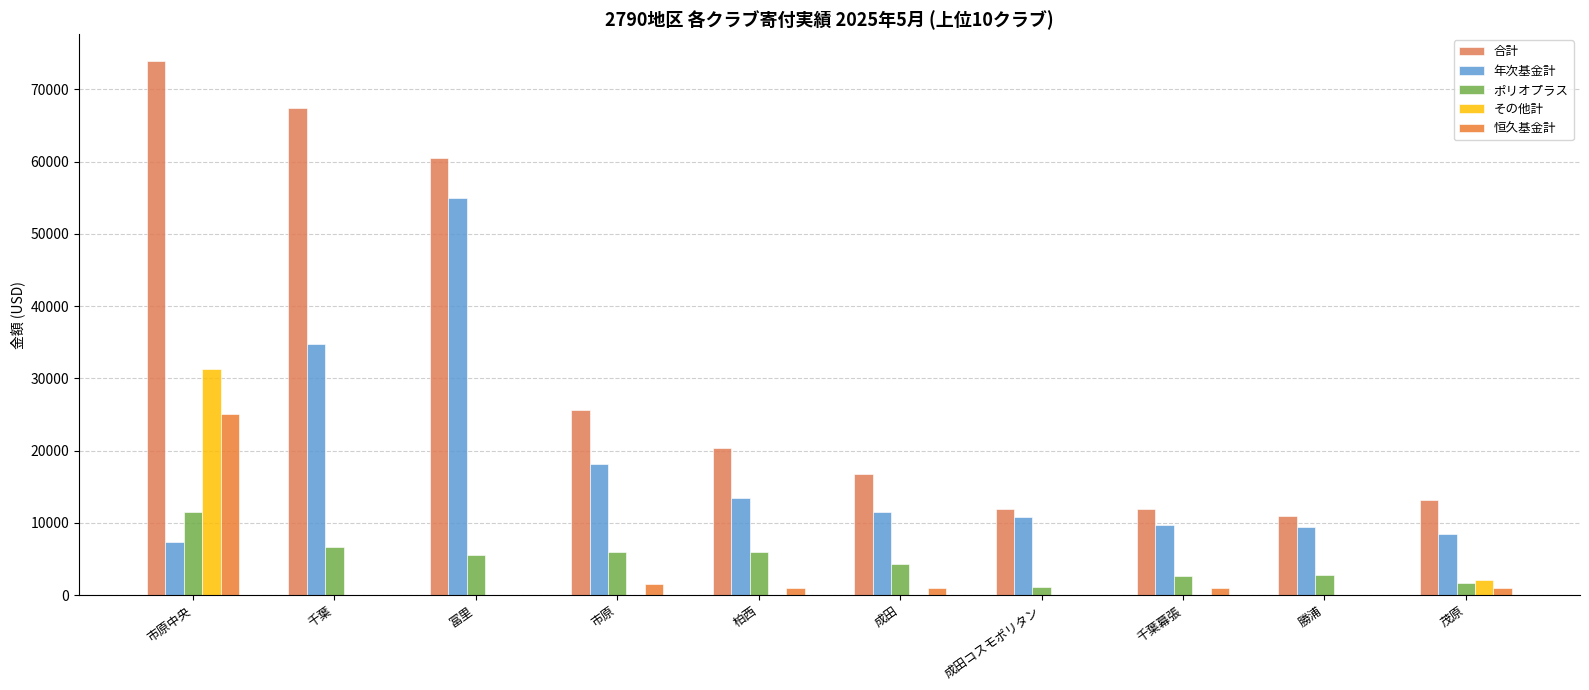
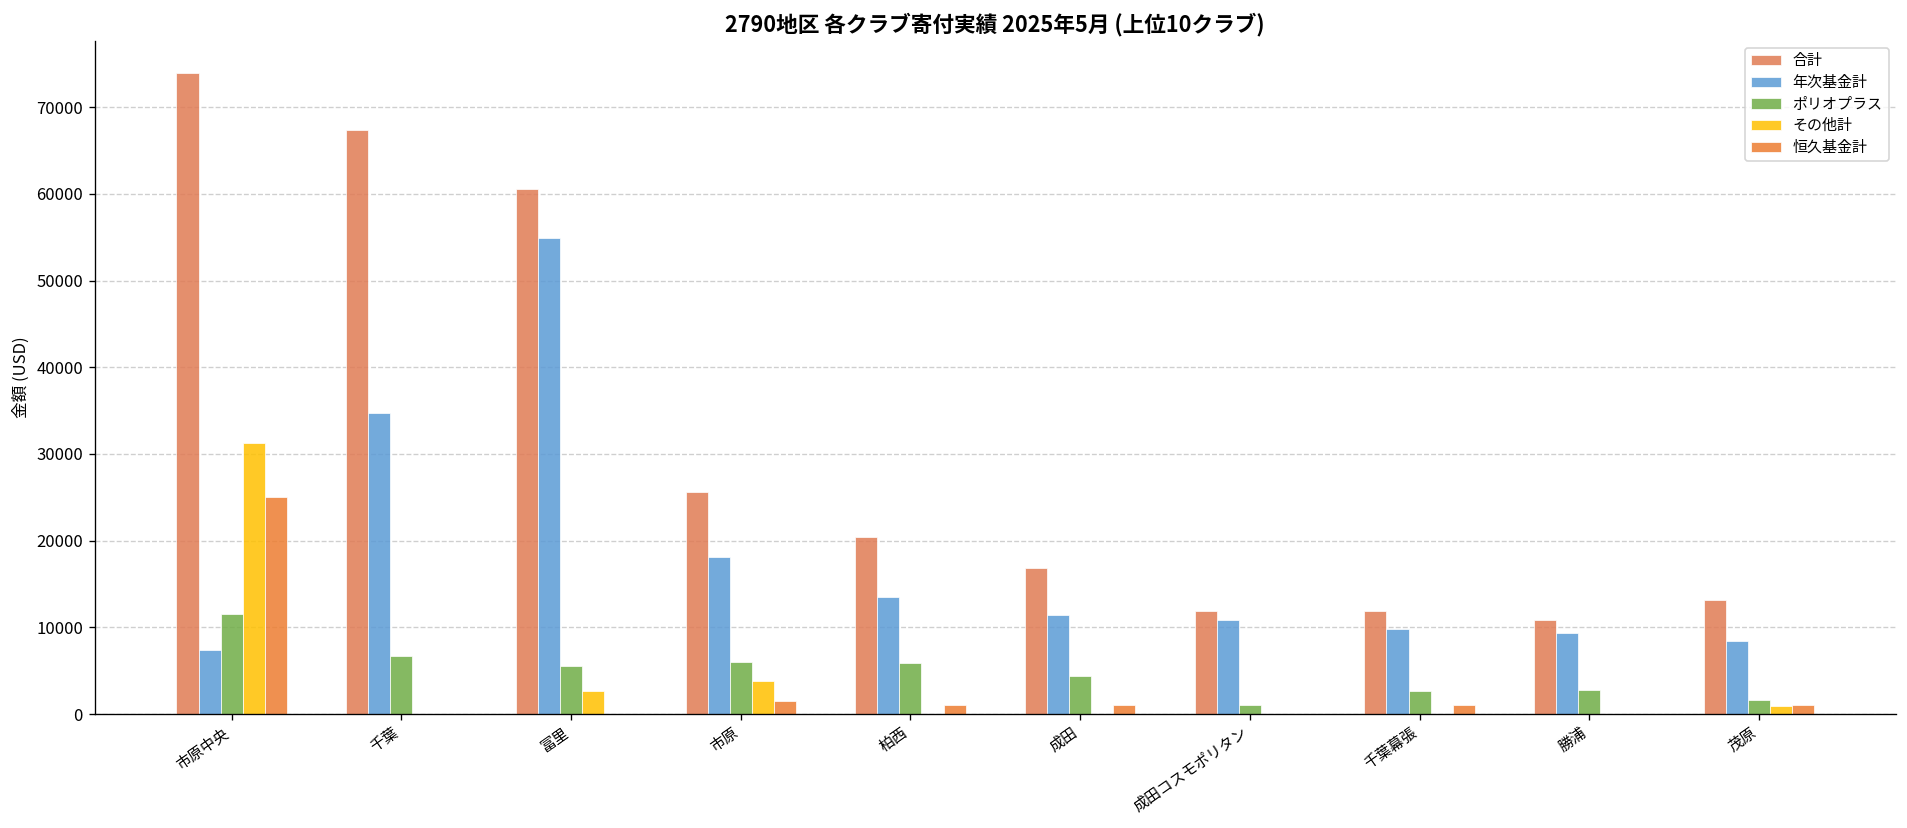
  {
    "年次基金計": {
      "市原中央": 7000,
      "千葉": 35000,
      "冨里": 55000,
      "市原": 18000,
      "柏西": 14000,
      "成田": 11000,
      "成田コスモポリタン": 11000,
      "千葉幕張": 10000,
      "勝浦": 9000,
      "茂原": 8000
    },
    "ポリオプラス": {
      "市原中央": 12000,
      "千葉": 7000,
      "冨里": 6000,
      "市原": 6000,
      "柏西": 6000,
      "成田": 4000,
      "成田コスモポリタン": 1000,
      "千葉幕張": 3000,
      "勝浦": 3000,
      "茂原": 2000
    },
    "その他計": {
      "市原中央": 31000,
      "千葉": 0,
-     "冨里": 0,
-     "市原": 0,
+     "冨里": 3000,
+     "市原": 4000,
      "柏西": 0,
      "成田": 0,
      "成田コスモポリタン": 0,
      "千葉幕張": 0,
      "勝浦": 0,
-     "茂原": 2000
+     "茂原": 1000
    }
  }
